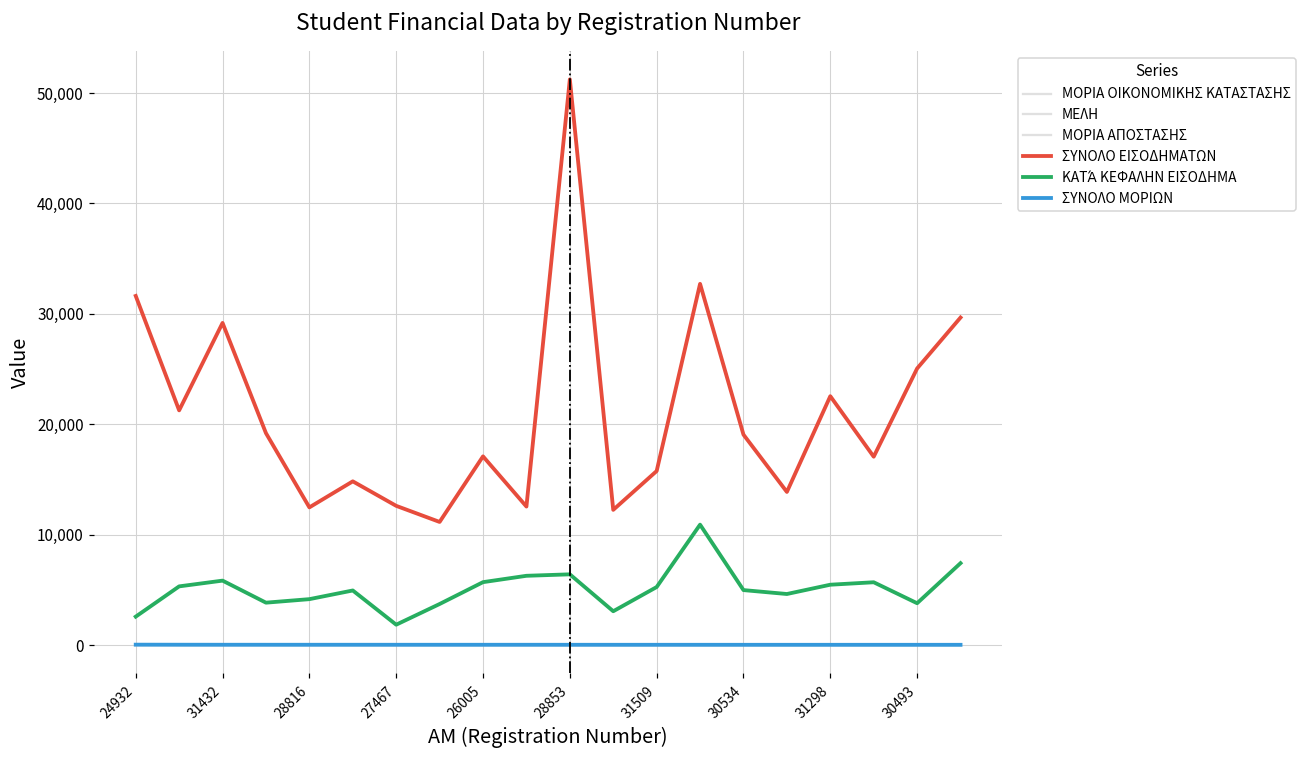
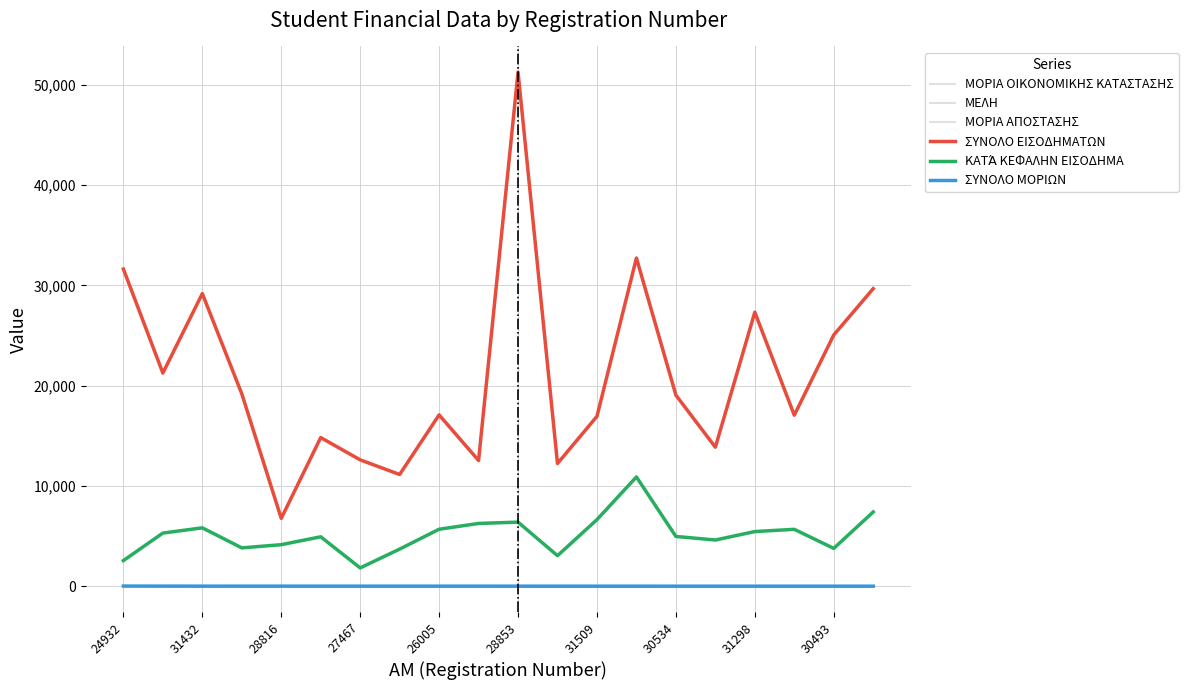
  {
    "ΣΥΝΟΛΟ ΜΟΡΙΩΝ": {
      "24932": "0",
      "31432": "0",
      "28816": "0",
      "27467": "0",
      "26005": "0",
      "28853": "0",
      "31509": "0",
      "30534": "0",
      "31298": "0",
      "30493": "0"
    },
    "ΣΥΝΟΛΟ ΕΙΣΟΔΗΜΑΤΩΝ": {
      "24932": "31,600",
      "31432": "29,200",
-     "28816": "12,500",
+     "28816": "6,800",
      "27467": "12,600",
      "26005": "17,100",
      "28853": "51,200",
-     "31509": "15,800",
+     "31509": "16,900",
      "30534": "19,100",
-     "31298": "22,500",
+     "31298": "27,300",
      "30493": "25,100"
    },
    "ΚΑΤΆ ΚΕΦΑΛΗΝ ΕΙΣΟΔΗΜΑ": {
      "24932": "2,600",
      "31432": "5,800",
      "28816": "4,200",
      "27467": "1,800",
      "26005": "5,700",
      "28853": "6,400",
-     "31509": "5,300",
+     "31509": "6,700",
      "30534": "5,000",
      "31298": "5,500",
      "30493": "3,800"
    }
  }
